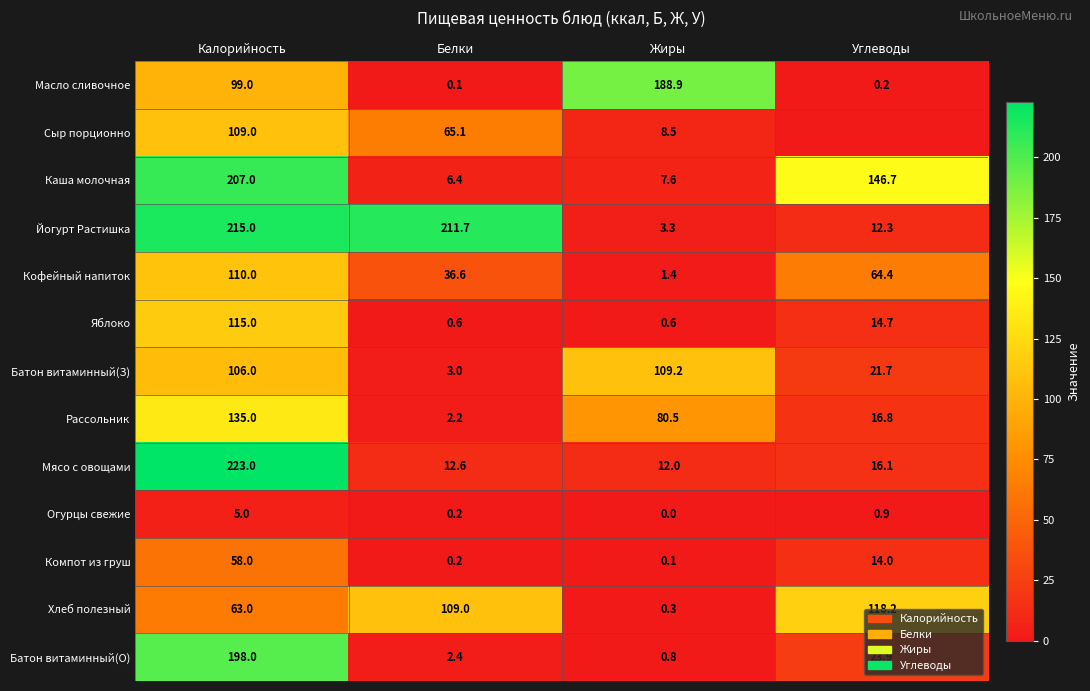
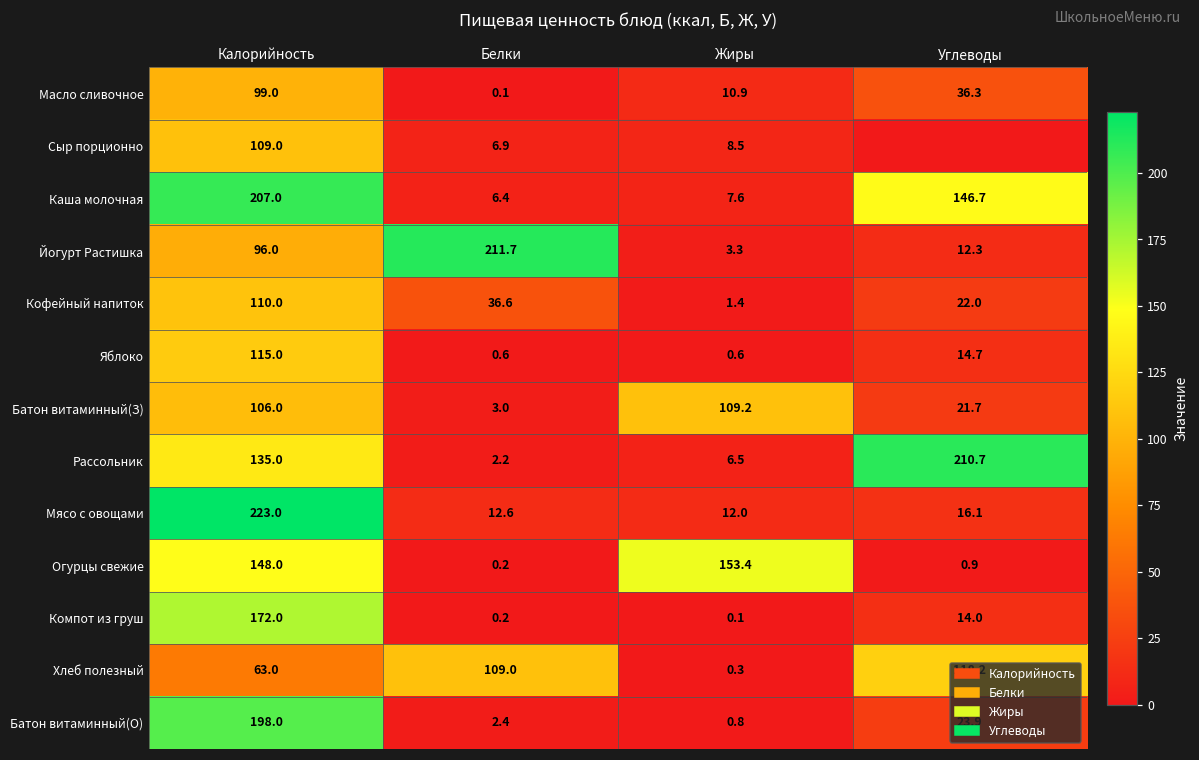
  {
    "Масло сливочное": {
      "Калорийность": 99.0,
      "Белки": 0.1,
-     "Жиры": 188.9,
-     "Углеводы": 0.2
+     "Жиры": 10.9,
+     "Углеводы": 36.3
    },
    "Сыр порционно": {
      "Калорийность": 109.0,
-     "Белки": 65.1,
+     "Белки": 6.9,
      "Жиры": 8.5
    },
    "Каша молочная": {
      "Калорийность": 207.0,
      "Белки": 6.4,
      "Жиры": 7.6,
      "Углеводы": 146.7
    },
    "Йогурт Растишка": {
-     "Калорийность": 215.0,
+     "Калорийность": 96.0,
      "Белки": 211.7,
      "Жиры": 3.3,
      "Углеводы": 12.3
    },
    "Кофейный напиток": {
      "Калорийность": 110.0,
      "Белки": 36.6,
      "Жиры": 1.4,
-     "Углеводы": 64.4
+     "Углеводы": 22.0
    },
    "Яблоко": {
      "Калорийность": 115.0,
      "Белки": 0.6,
      "Жиры": 0.6,
      "Углеводы": 14.7
    },
    "Батон витаминный(З)": {
      "Калорийность": 106.0,
      "Белки": 3.0,
      "Жиры": 109.2,
      "Углеводы": 21.7
    },
    "Рассольник": {
      "Калорийность": 135.0,
      "Белки": 2.2,
-     "Жиры": 80.5,
-     "Углеводы": 16.8
+     "Жиры": 6.5,
+     "Углеводы": 210.7
    },
    "Мясо с овощами": {
      "Калорийность": 223.0,
      "Белки": 12.6,
      "Жиры": 12.0,
      "Углеводы": 16.1
    },
    "Огурцы свежие": {
-     "Калорийность": 5.0,
+     "Калорийность": 148.0,
      "Белки": 0.2,
-     "Жиры": 0.0,
+     "Жиры": 153.4,
      "Углеводы": 0.9
    },
    "Компот из груш": {
-     "Калорийность": 58.0,
+     "Калорийность": 172.0,
      "Белки": 0.2,
      "Жиры": 0.1,
      "Углеводы": 14.0
    },
    "Хлеб полезный": {
      "Калорийность": 63.0,
      "Белки": 109.0,
      "Жиры": 0.3
    },
    "Батон витаминный(О)": {
      "Калорийность": 198.0,
      "Белки": 2.4,
      "Жиры": 0.8
    }
  }
